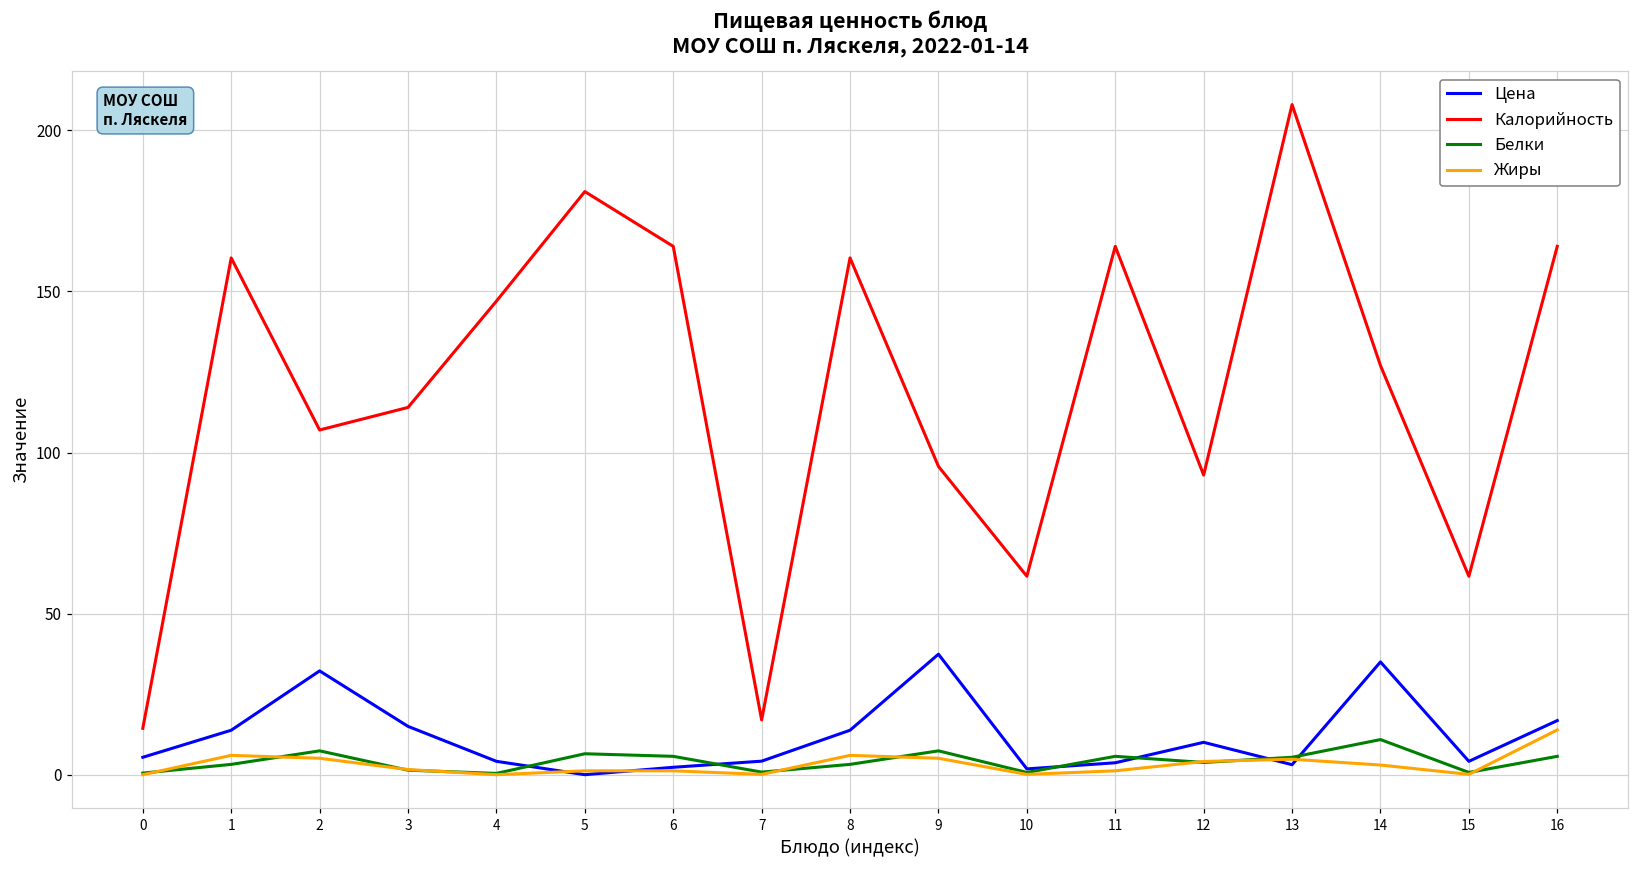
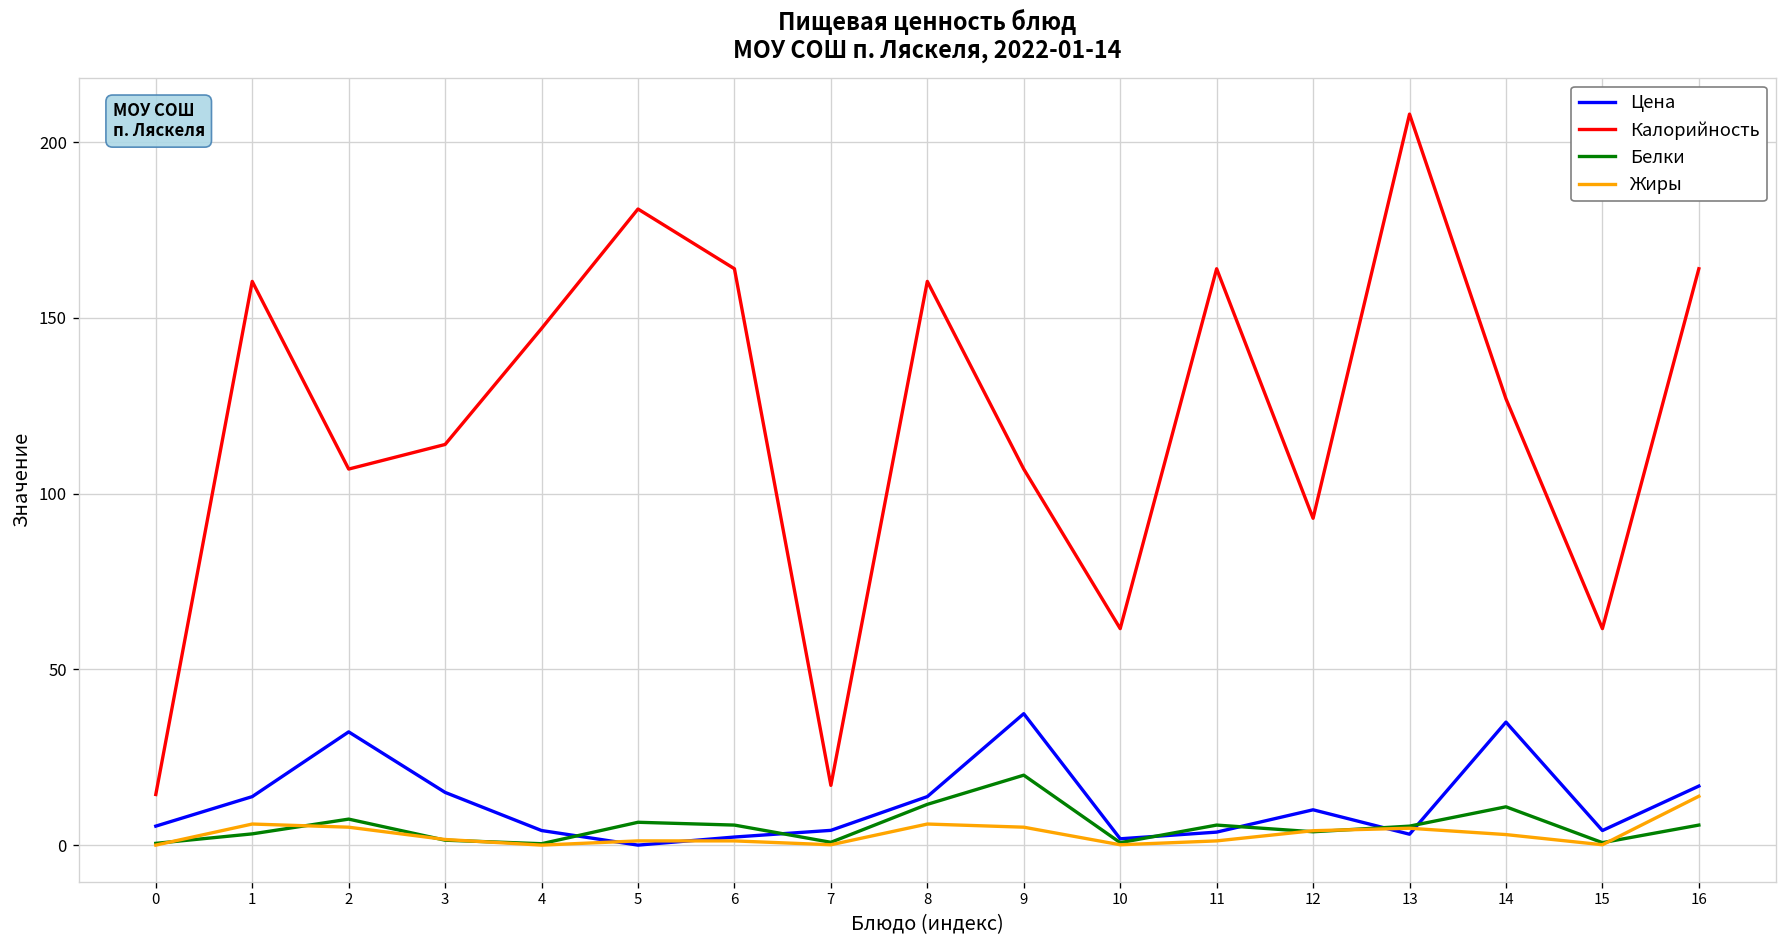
  {
    "Цена": {
      "0": 5,
      "1": 14,
      "2": 32,
      "3": 15,
      "4": 4,
      "5": 0,
      "6": 2,
      "7": 4,
      "8": 14,
      "9": 37,
      "10": 2,
      "11": 4,
      "12": 10,
      "13": 3,
      "14": 35,
      "15": 4,
      "16": 17
    },
    "Калорийность": {
      "0": 14,
      "1": 160,
      "2": 107,
      "3": 114,
      "4": 147,
      "5": 181,
      "6": 164,
      "7": 17,
      "8": 160,
-     "9": 96,
+     "9": 107,
      "10": 62,
      "11": 164,
      "12": 93,
      "13": 208,
      "14": 127,
      "15": 62,
      "16": 164
    },
    "Белки": {
      "1": 3,
      "2": 7,
      "5": 7,
      "6": 6,
-     "8": 3,
-     "9": 7,
+     "8": 12,
+     "9": 20,
      "11": 6,
      "14": 11,
      "16": 6
    },
    "Жиры": {
      "1": 6,
      "2": 5,
      "5": 1,
      "6": 1,
      "8": 6,
      "9": 5,
      "11": 1,
      "14": 3,
      "16": 14
    }
  }
